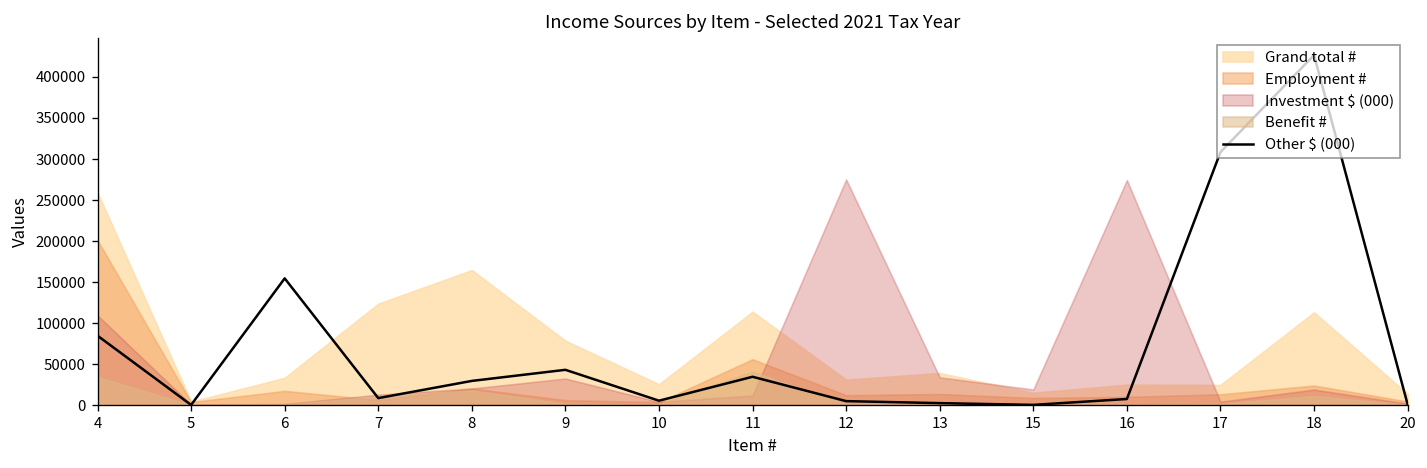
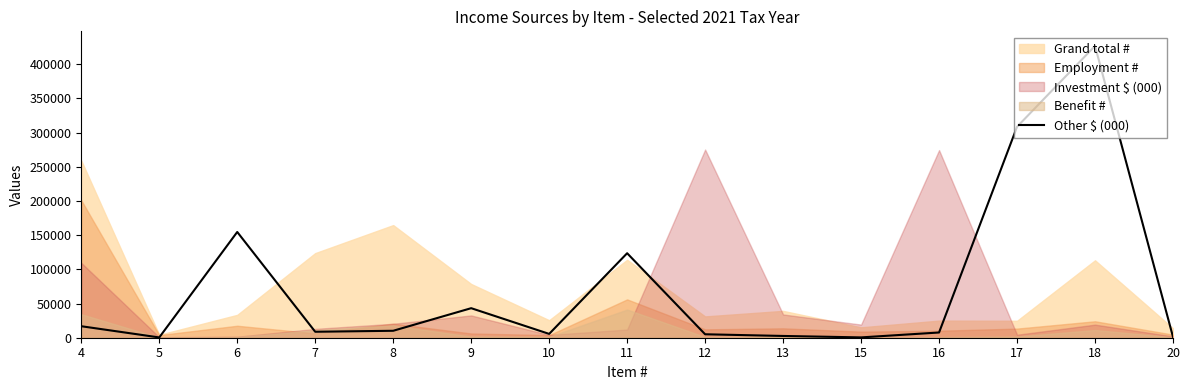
  {
    "Other $ (000)": {
-     "4": 80000,
+     "4": 20000,
      "6": 150000,
-     "8": 30000,
+     "8": 10000,
      "9": 40000,
-     "11": 30000,
+     "11": 120000,
      "12": 10000
    }
  }
